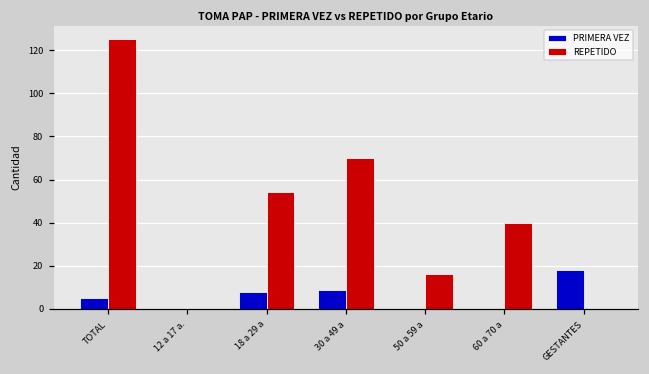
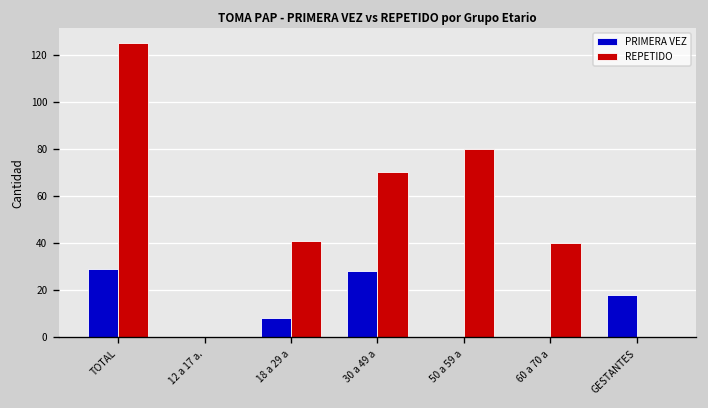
  {
    "PRIMERA VEZ": {
-     "TOTAL": 5,
+     "TOTAL": 29,
      "12 a 17 a.": 0,
      "18 a 29 a": 8,
-     "30 a 49 a": 9,
+     "30 a 49 a": 28,
      "50 a 59 a": 0,
      "60 a 70 a": 0,
      "GESTANTES": 18
    },
    "REPETIDO": {
      "TOTAL": 125,
      "12 a 17 a.": 0,
-     "18 a 29 a": 54,
+     "18 a 29 a": 41,
      "30 a 49 a": 70,
-     "50 a 59 a": 16,
+     "50 a 59 a": 80,
      "60 a 70 a": 40,
      "GESTANTES": 0
    }
  }
